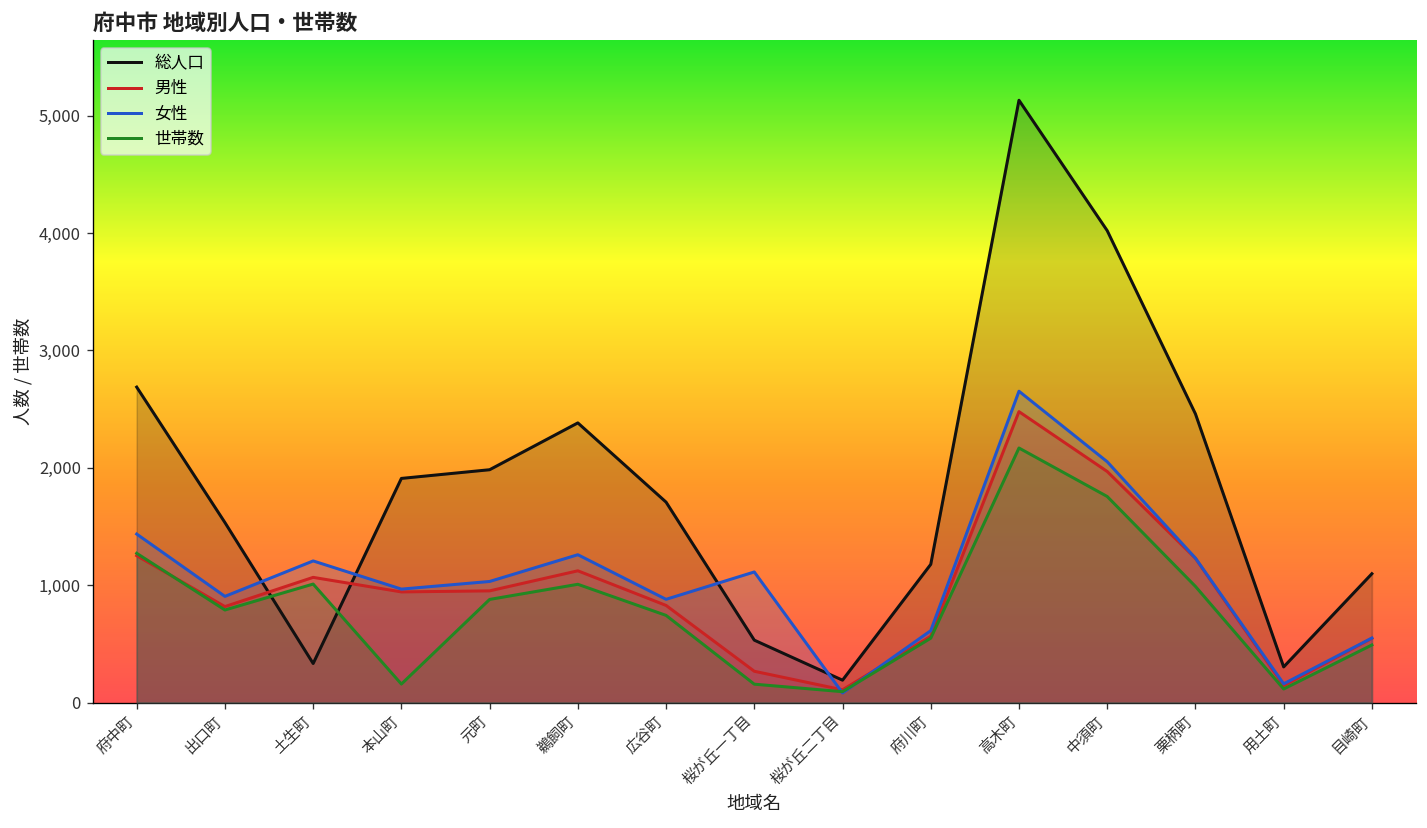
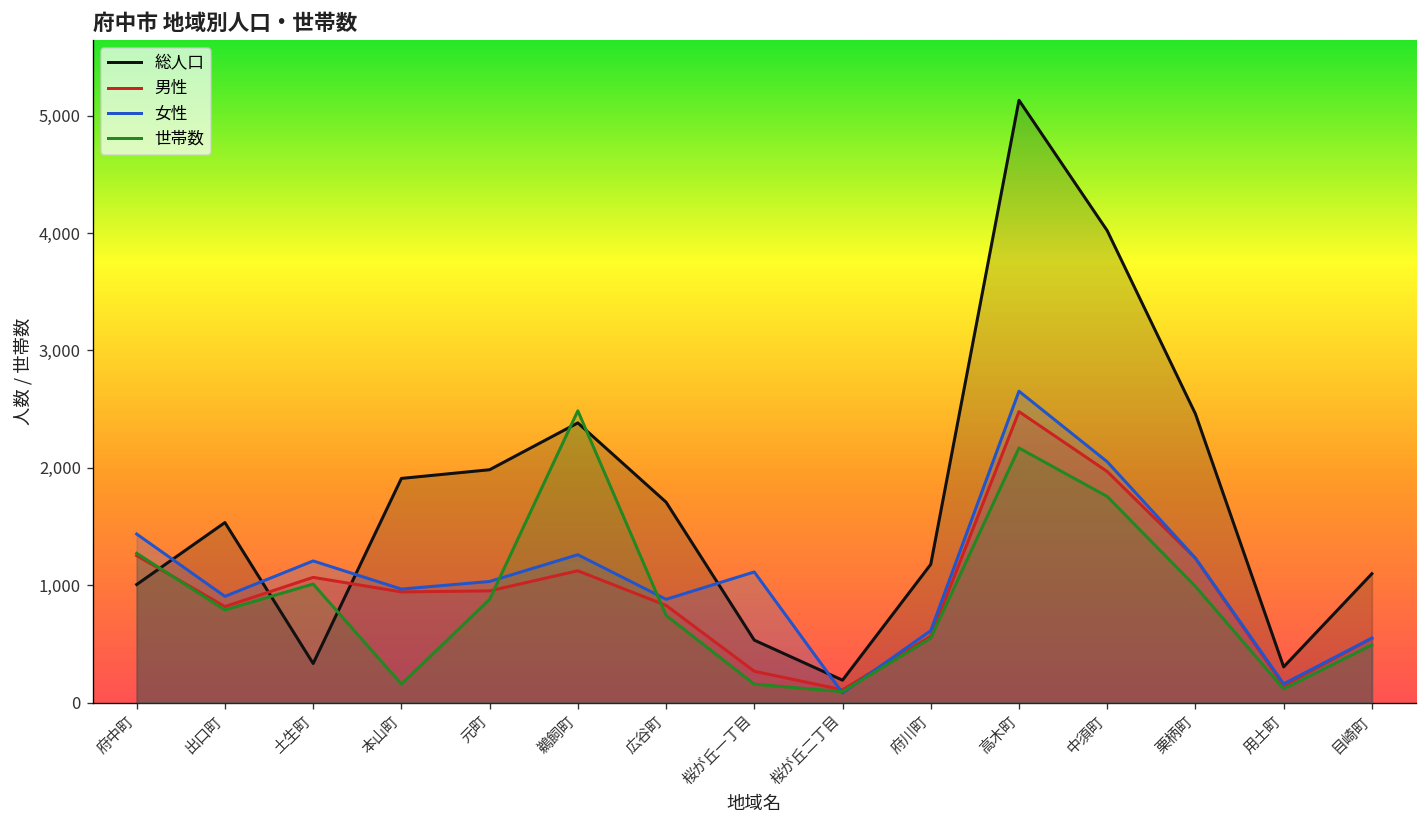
  {
    "総人口": {
-     "府中町": "2,700",
+     "府中町": "1,000",
      "出口町": "1,500",
      "土生町": "300",
      "本山町": "1,900",
      "元町": "2,000",
      "鵜飼町": "2,400",
      "広谷町": "1,700",
      "桜が丘一丁目": "500",
      "桜が丘二丁目": "200",
      "府川町": "1,200",
      "高木町": "5,100",
      "中須町": "4,000",
      "栗柄町": "2,500",
      "用土町": "300",
      "目崎町": "1,100"
    },
    "男性": {
      "出口町": "800",
      "土生町": "1,100",
      "元町": "1,000",
      "鵜飼町": "1,100",
      "広谷町": "800",
      "桜が丘一丁目": "300",
      "高木町": "2,500",
      "中須町": "2,000"
    },
    "女性": {
      "府中町": "1,400",
      "出口町": "900",
      "土生町": "1,200",
      "元町": "1,000",
      "鵜飼町": "1,300",
      "広谷町": "900",
      "桜が丘一丁目": "1,100",
      "府川町": "600",
      "高木町": "2,700",
      "中須町": "2,100"
    },
    "世帯数": {
      "出口町": "800",
      "土生町": "1,000",
      "本山町": "200",
      "元町": "900",
-     "鵜飼町": "1,000",
+     "鵜飼町": "2,500",
      "広谷町": "700",
      "桜が丘一丁目": "200",
      "高木町": "2,200",
      "中須町": "1,800",
      "栗柄町": "1,000",
      "用土町": "100",
      "目崎町": "500"
    }
  }
